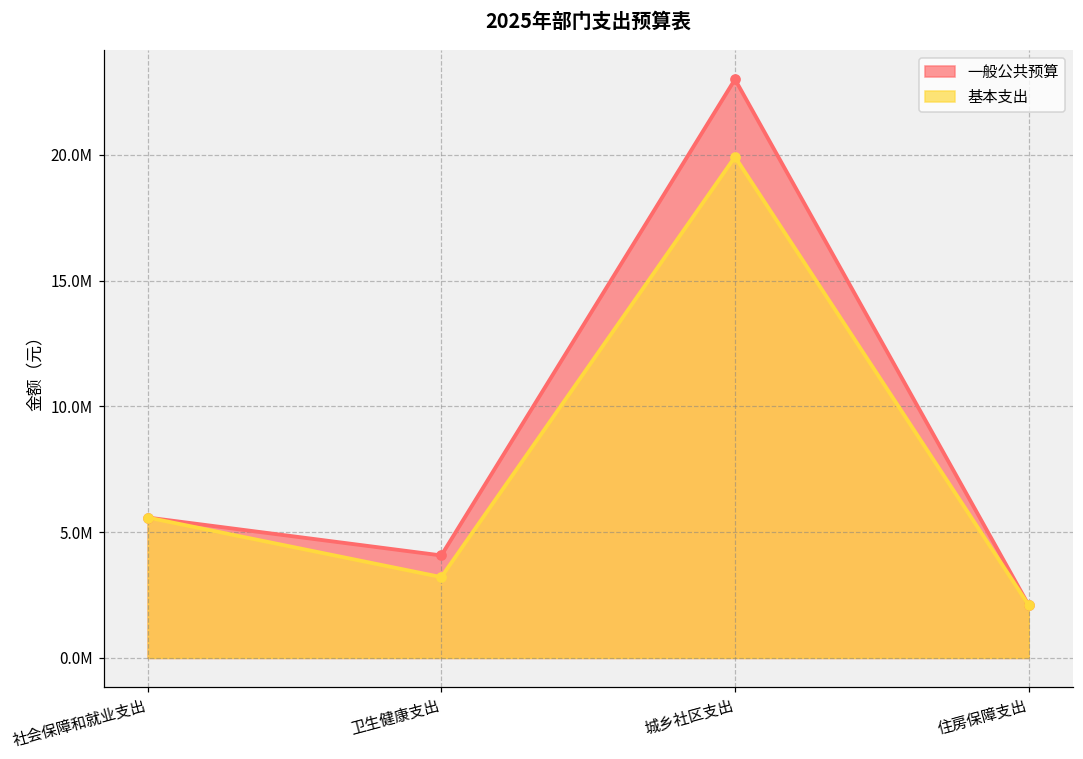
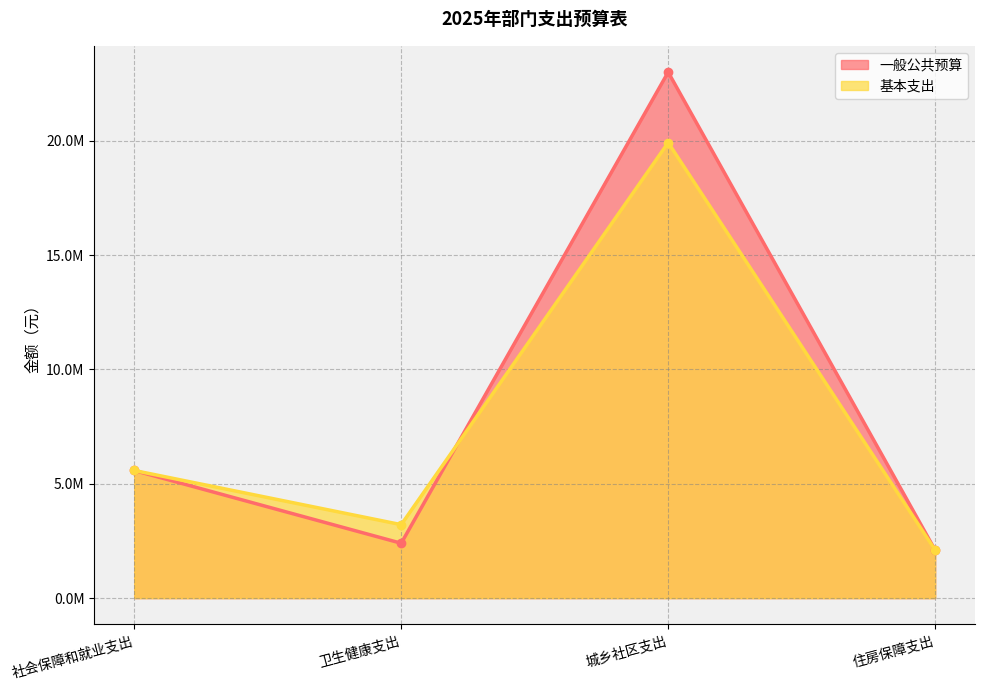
  {
    "一般公共预算": {
-     "卫生健康支出": 4100000,
+     "卫生健康支出": 2400000,
      "城乡社区支出": 23000000
    },
    "基本支出": {
      "卫生健康支出": 3200000,
      "城乡社区支出": 19900000
    }
  }
